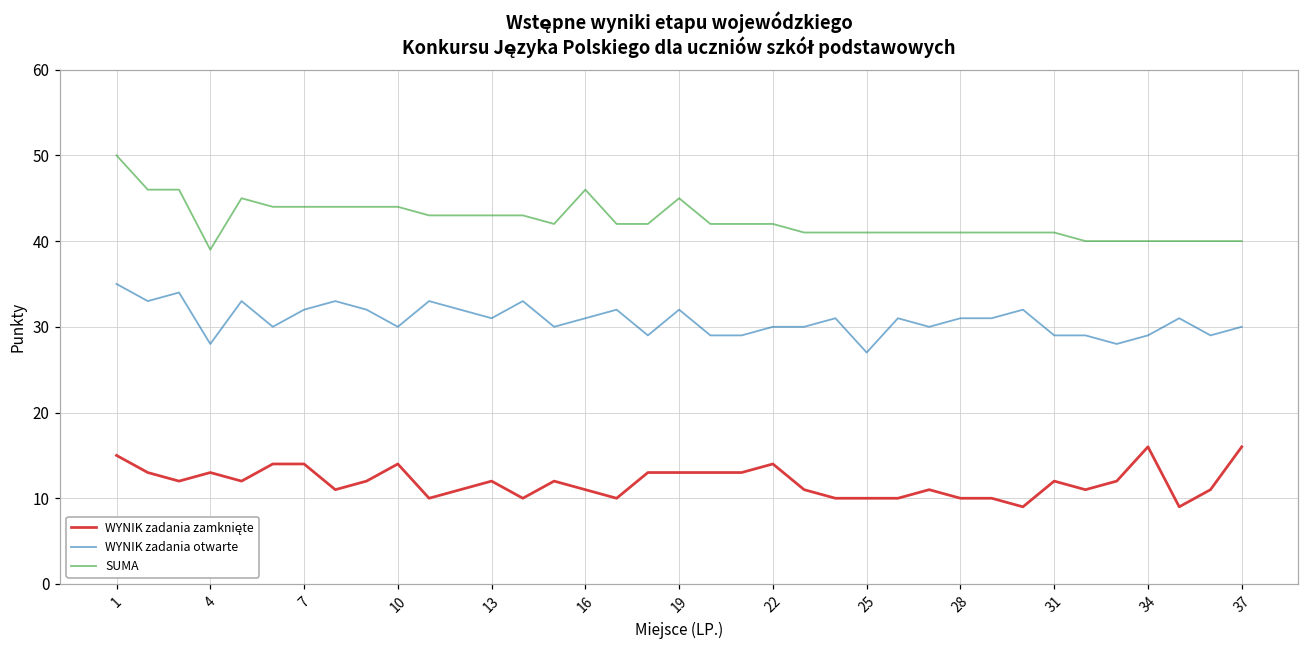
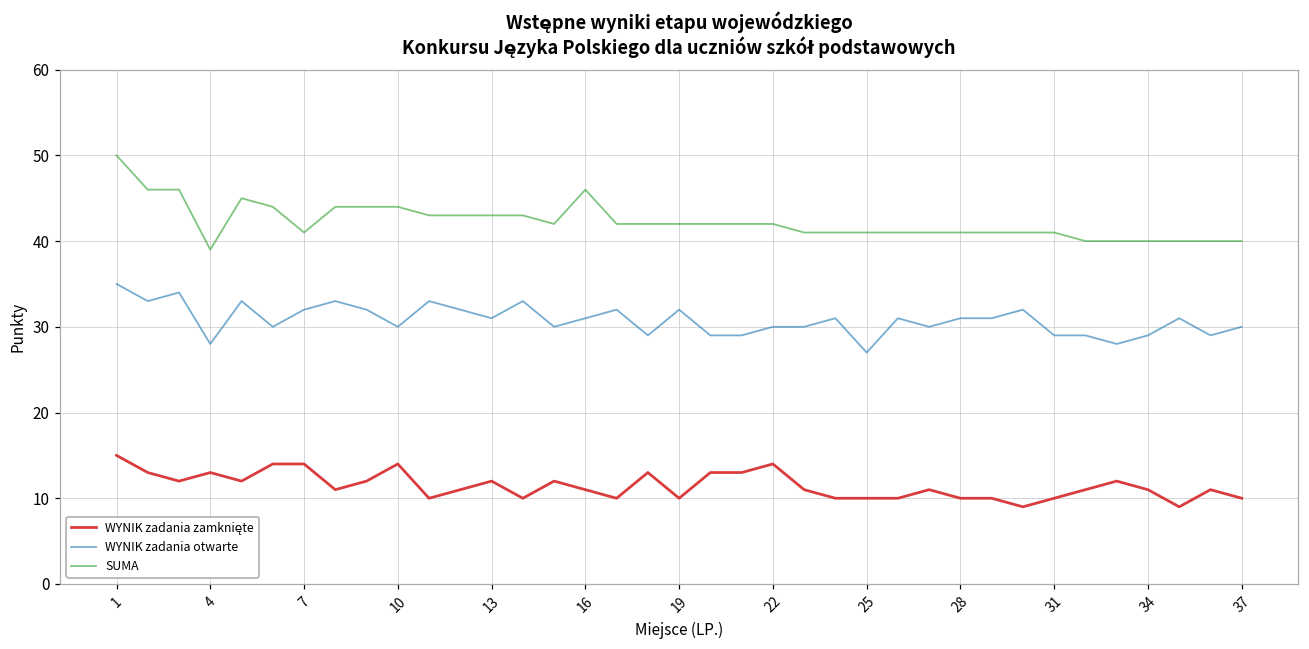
  {
    "WYNIK zadania zamknięte": {
      "1": 15,
      "4": 13,
      "7": 14,
      "10": 14,
      "13": 12,
      "16": 11,
-     "19": 13,
+     "19": 10,
      "22": 14,
      "25": 10,
      "28": 10,
-     "31": 12,
-     "34": 16,
-     "37": 16
+     "31": 10,
+     "34": 11,
+     "37": 10
    },
    "WYNIK zadania otwarte": {
      "1": 35,
      "4": 28,
      "7": 32,
      "10": 30,
      "13": 31,
      "16": 31,
      "19": 32,
      "22": 30,
      "25": 27,
      "28": 31,
      "31": 29,
      "34": 29,
      "37": 30
    },
    "SUMA": {
      "1": 50,
      "4": 39,
-     "7": 44,
+     "7": 41,
      "10": 44,
      "13": 43,
      "16": 46,
-     "19": 45,
+     "19": 42,
      "22": 42,
      "25": 41,
      "28": 41,
      "31": 41,
      "34": 40,
      "37": 40
    }
  }
